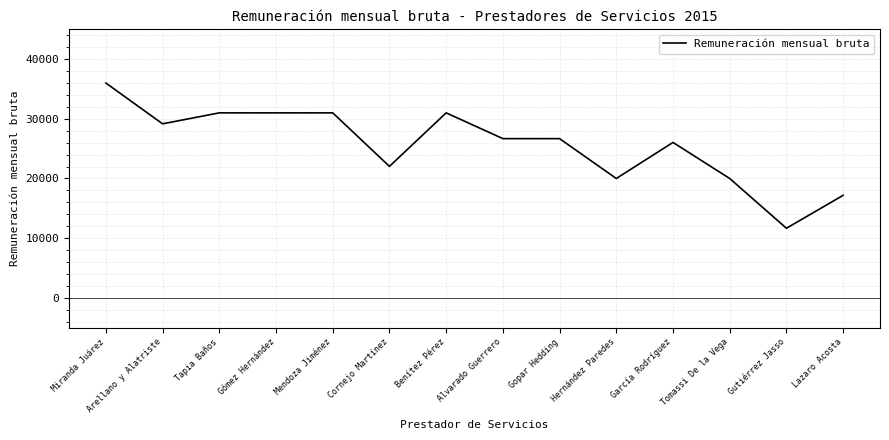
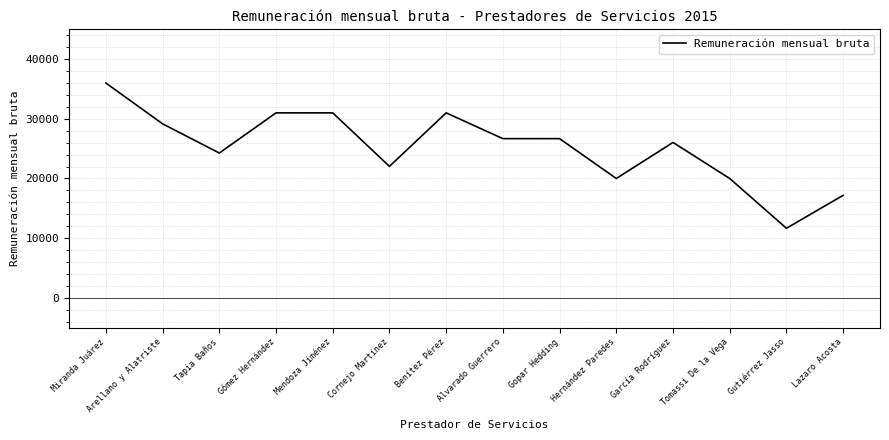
  {
    "Miranda Juárez": 36000,
    "Arellano y Alatriste": 29000,
-   "Tapia Baños": 31000,
+   "Tapia Baños": 24000,
    "Gómez Hernández": 31000,
    "Mendoza Jiménez": 31000,
    "Cornejo Martínez": 22000,
    "Benítez Pérez": 31000,
    "Alvarado Guerrero": 27000,
    "Gopar Hedding": 27000,
    "Hernández Paredes": 20000,
    "García Rodríguez": 26000,
    "Tomassi De la Vega": 20000,
    "Gutiérrez Jasso": 12000,
    "Lazaro Acosta": 17000
  }
